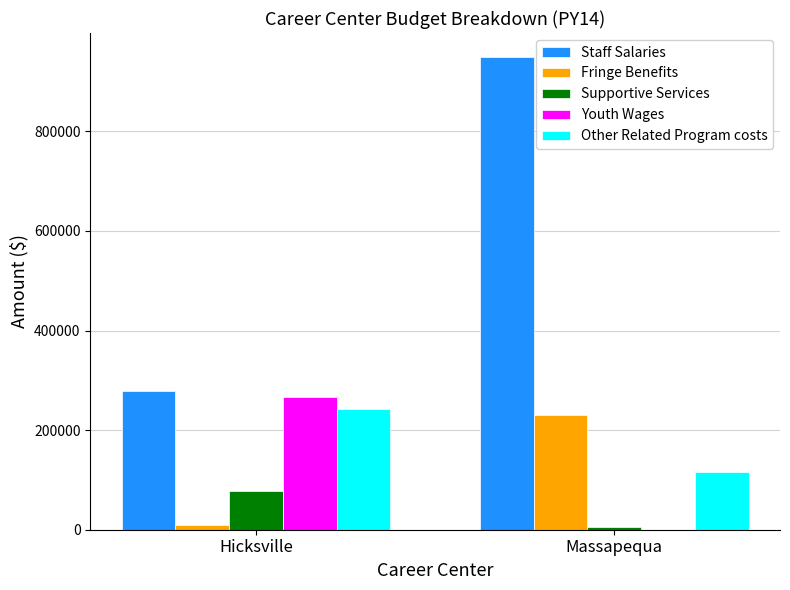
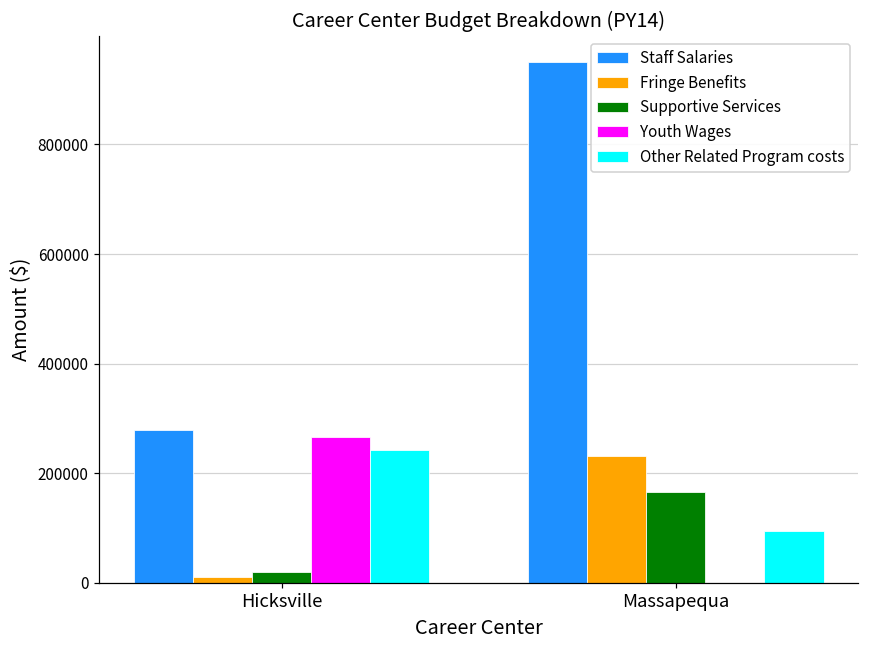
  {
    "Staff Salaries": {
      "Hicksville": 280000,
      "Massapequa": 950000
    },
    "Fringe Benefits": {
      "Hicksville": 10000,
      "Massapequa": 230000
    },
    "Supportive Services": {
-     "Hicksville": 80000,
-     "Massapequa": 0
+     "Hicksville": 20000,
+     "Massapequa": 170000
    },
    "Youth Wages": {
      "Hicksville": 270000,
      "Massapequa": 0
    },
    "Other Related Program costs": {
      "Hicksville": 240000,
-     "Massapequa": 120000
+     "Massapequa": 100000
    }
  }
